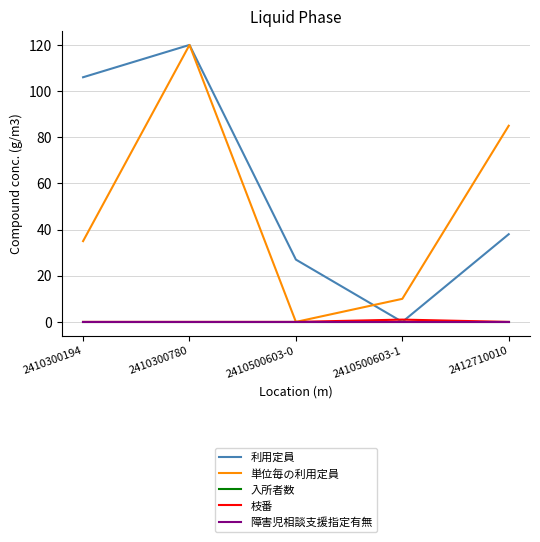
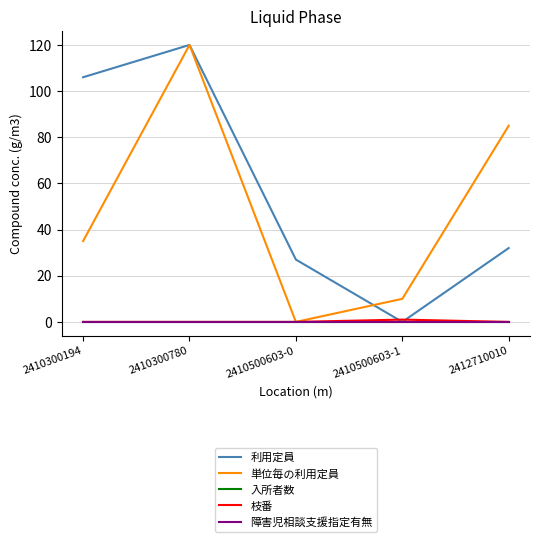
  {
    "利用定員": {
      "2410300194": 106,
      "2410500603-0": 27,
-     "2412710010": 38
+     "2412710010": 32
    },
    "単位毎の利用定員": {
      "2410300194": 35,
      "2410500603-1": 10,
      "2412710010": 85
    }
  }
